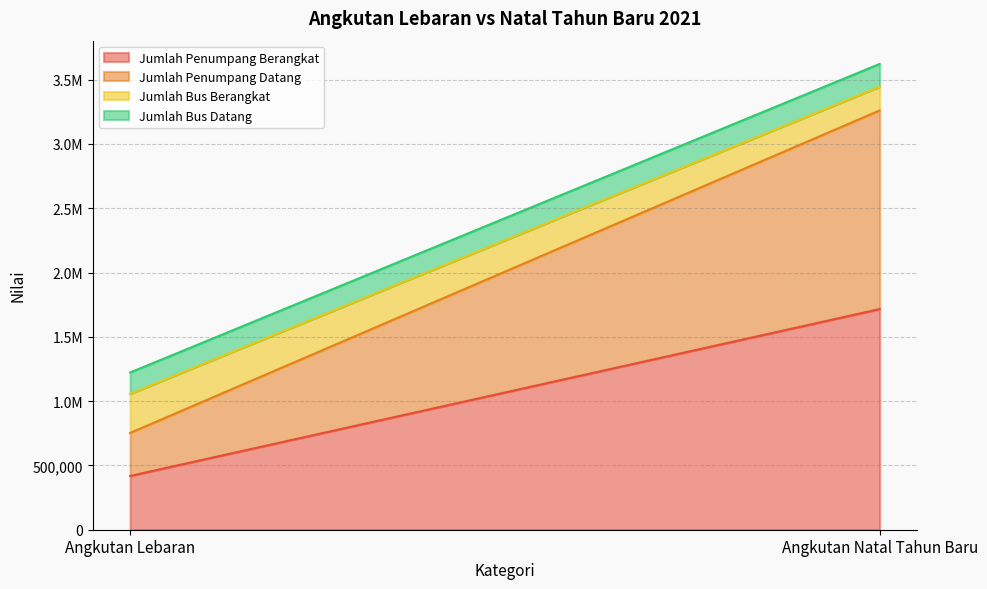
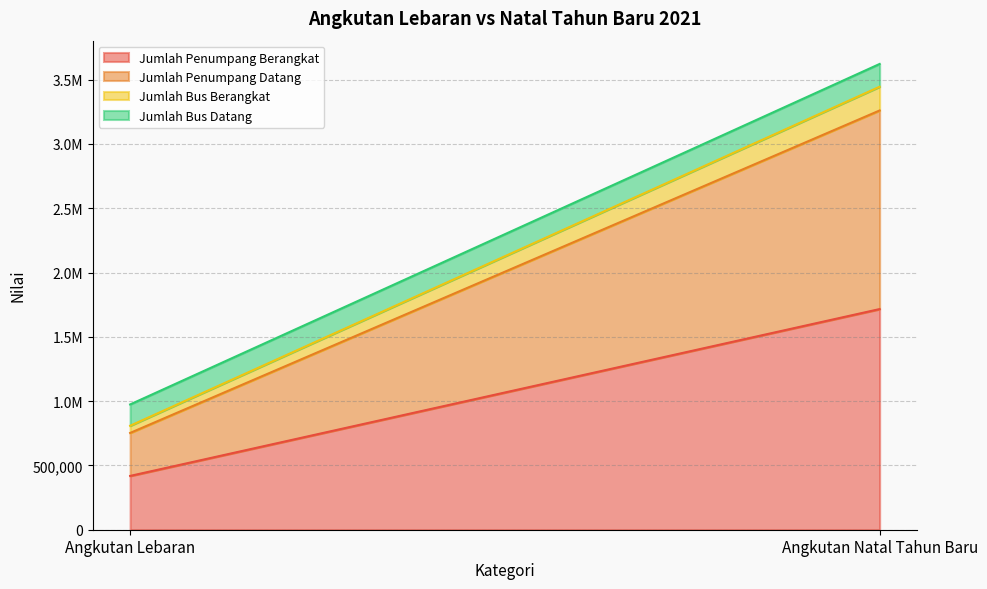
  {
    "Jumlah Bus Berangkat": {
-     "Angkutan Lebaran": "300,000",
+     "Angkutan Lebaran": "60,000",
      "Angkutan Natal Tahun Baru": "180,000"
    },
    "Jumlah Bus Datang": {
      "Angkutan Lebaran": "170,000",
      "Angkutan Natal Tahun Baru": "180,000"
    }
  }
